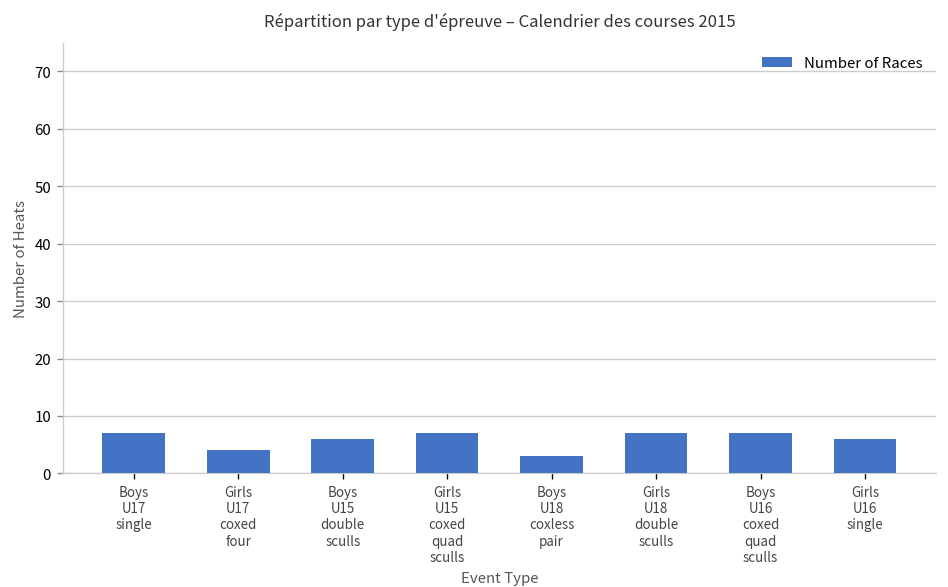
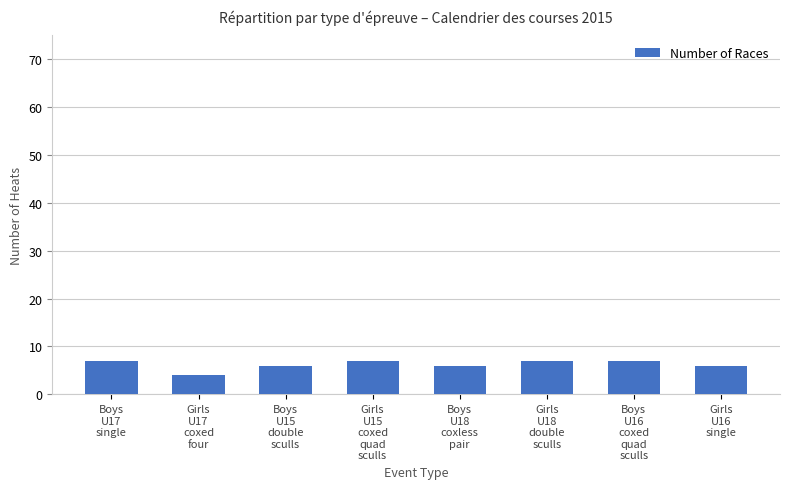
  {
    "Boys U17 single": 7,
    "Girls U17 coxed four": 4,
    "Boys U15 double sculls": 6,
    "Girls U15 coxed quad sculls": 7,
-   "Boys U18 coxless pair": 3,
+   "Boys U18 coxless pair": 6,
    "Girls U18 double sculls": 7,
    "Boys U16 coxed quad sculls": 7,
    "Girls U16 single": 6
  }
